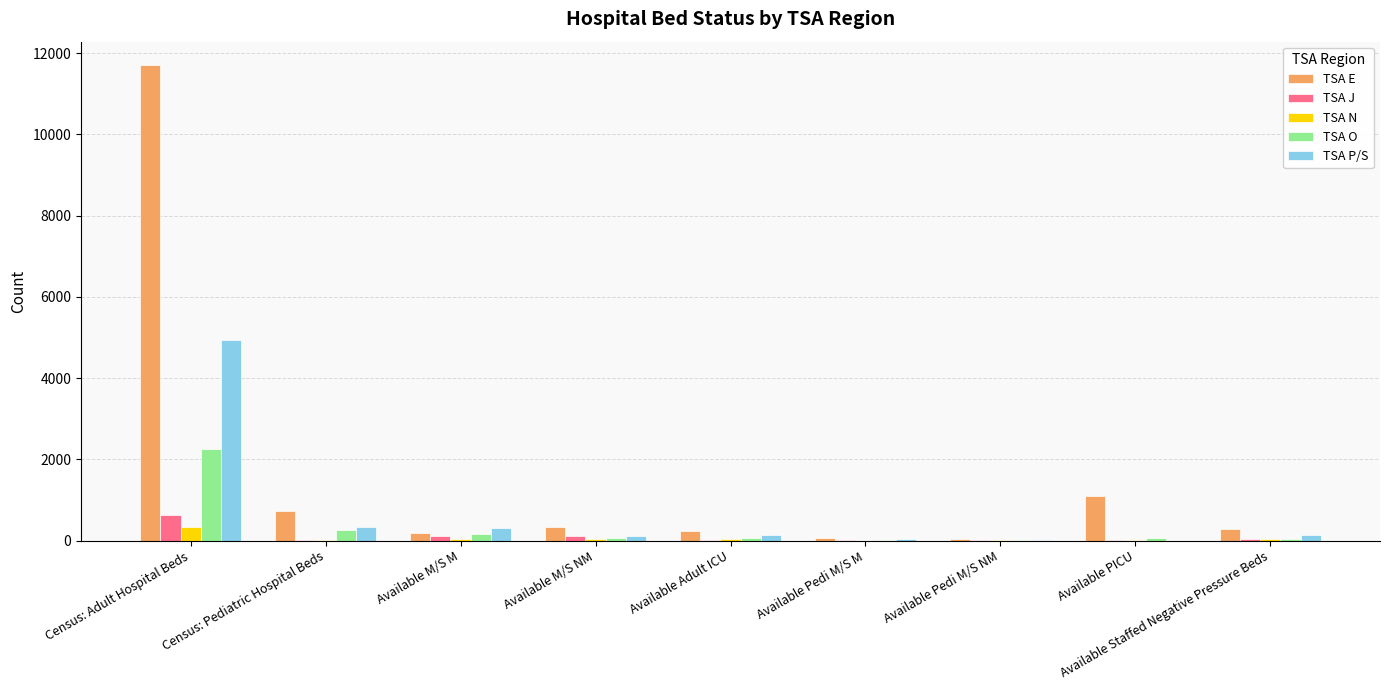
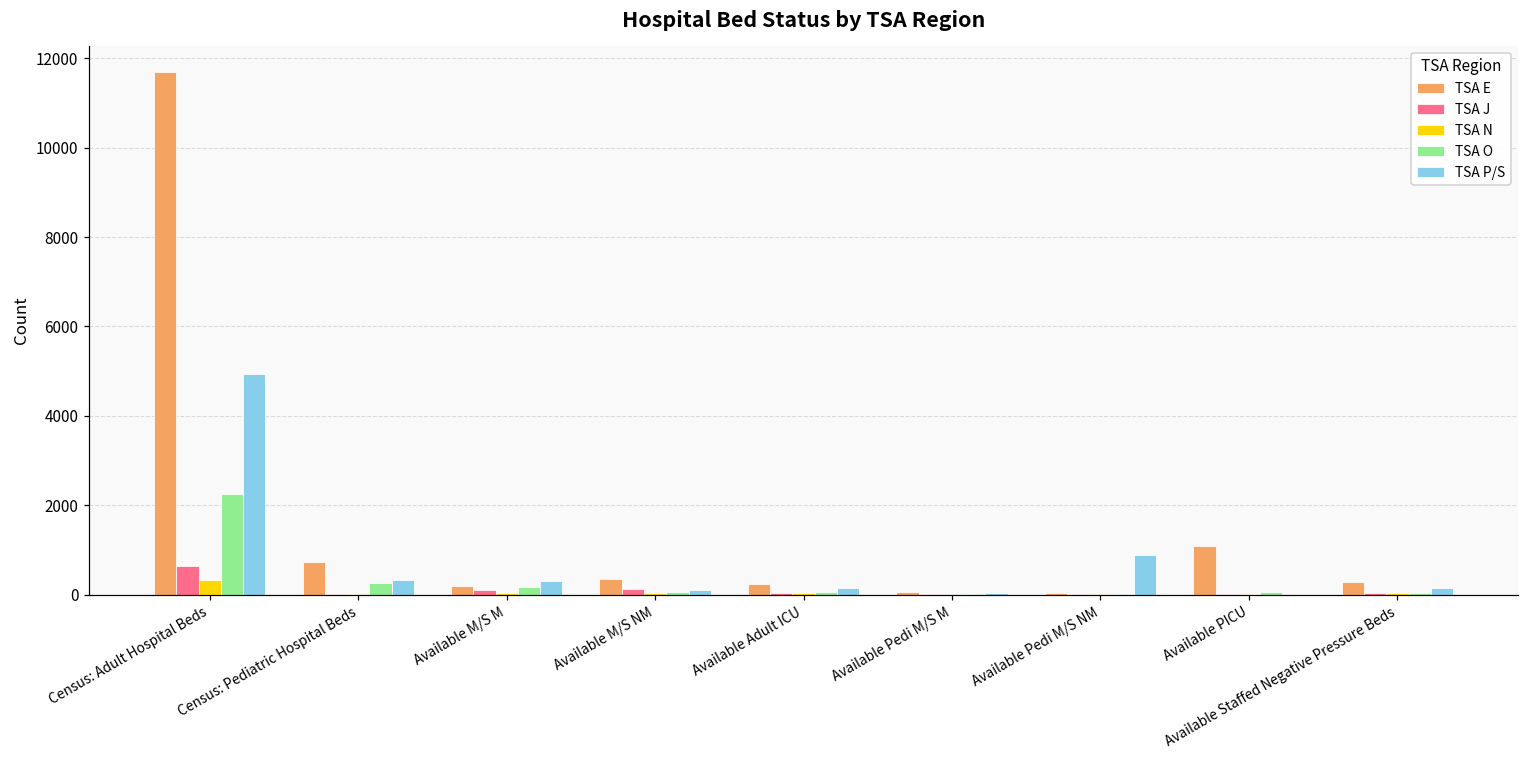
  {
    "TSA E": {
      "Census: Adult Hospital Beds": 11700,
      "Census: Pediatric Hospital Beds": 700,
      "Available M/S M": 200,
      "Available M/S NM": 300,
      "Available Adult ICU": 200,
      "Available Pedi M/S M": 100,
      "Available PICU": 1100,
      "Available Staffed Negative Pressure Beds": 300
    },
    "TSA J": {
      "Census: Adult Hospital Beds": 600,
      "Available M/S M": 100,
      "Available M/S NM": 100
    },
    "TSA N": {
      "Census: Adult Hospital Beds": 300,
      "Available Pedi M/S M": 0
    },
    "TSA O": {
      "Census: Adult Hospital Beds": 2300,
      "Census: Pediatric Hospital Beds": 300,
      "Available M/S M": 200,
      "Available Adult ICU": 100
    },
    "TSA P/S": {
      "Census: Adult Hospital Beds": 4900,
      "Census: Pediatric Hospital Beds": 300,
      "Available M/S M": 300,
      "Available M/S NM": 100,
      "Available Adult ICU": 100,
-     "Available Pedi M/S NM": 0,
+     "Available Pedi M/S NM": 900,
      "Available PICU": 0,
      "Available Staffed Negative Pressure Beds": 100
    }
  }
